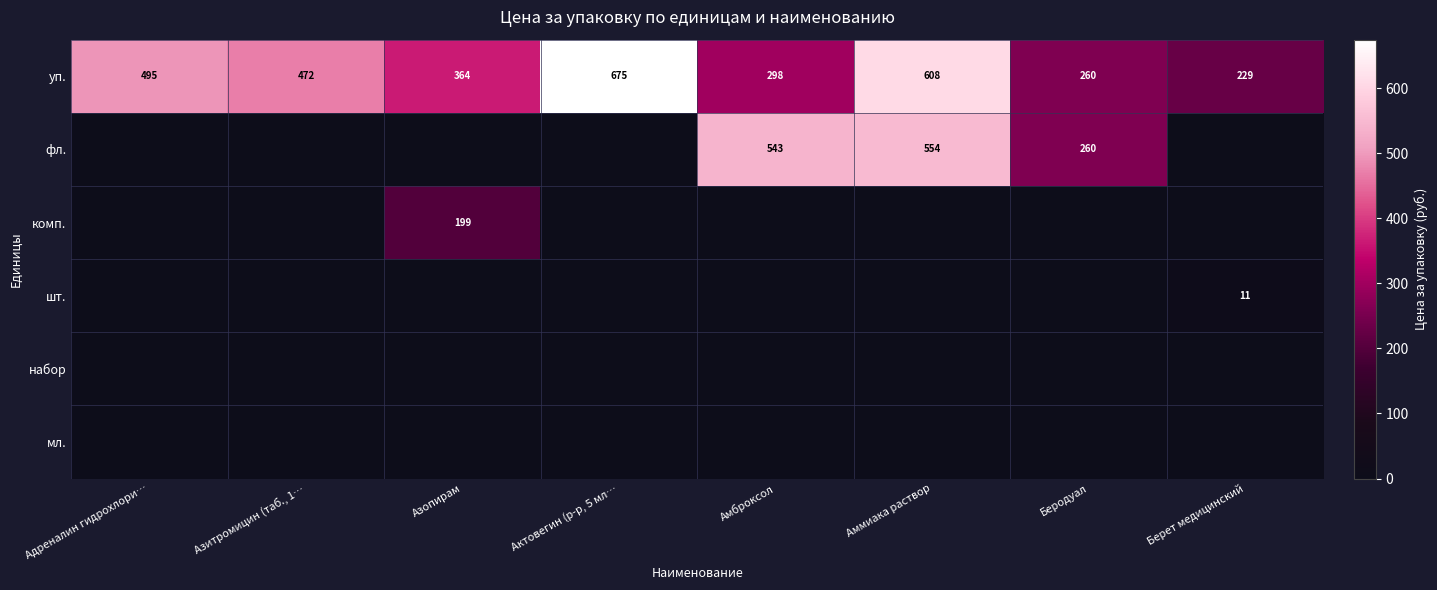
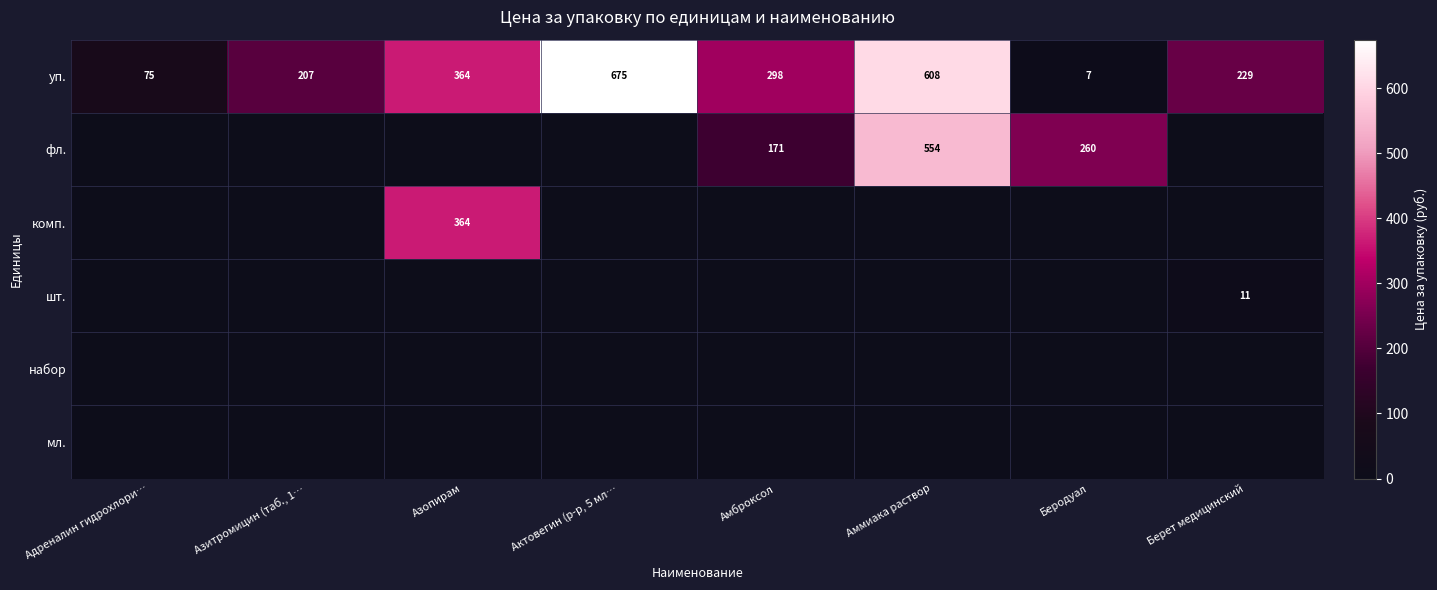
  {
    "уп.": {
-     "Адреналин гидрохлори…": 495,
-     "Азитромицин (таб., 1…": 472,
+     "Адреналин гидрохлори…": 75,
+     "Азитромицин (таб., 1…": 207,
      "Азопирам": 364,
      "Актовегин (р-р, 5 мл…": 675,
      "Амброксол": 298,
      "Аммиака раствор": 608,
-     "Беродуал": 260,
+     "Беродуал": 7,
      "Берет медицинский": 229
    },
    "фл.": {
-     "Амброксол": 543,
+     "Амброксол": 171,
      "Аммиака раствор": 554,
      "Беродуал": 260
    },
    "комп.": {
-     "Азопирам": 199
+     "Азопирам": 364
    },
    "шт.": {
      "Берет медицинский": 11
    }
  }
